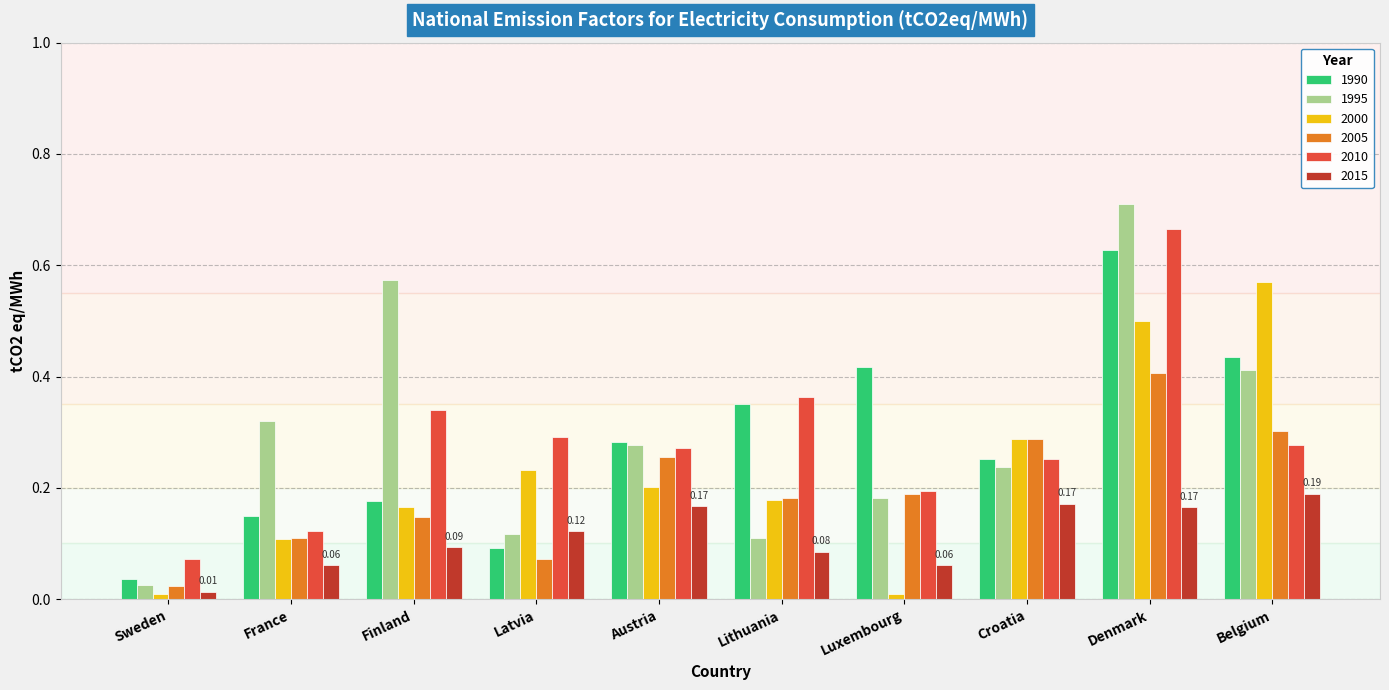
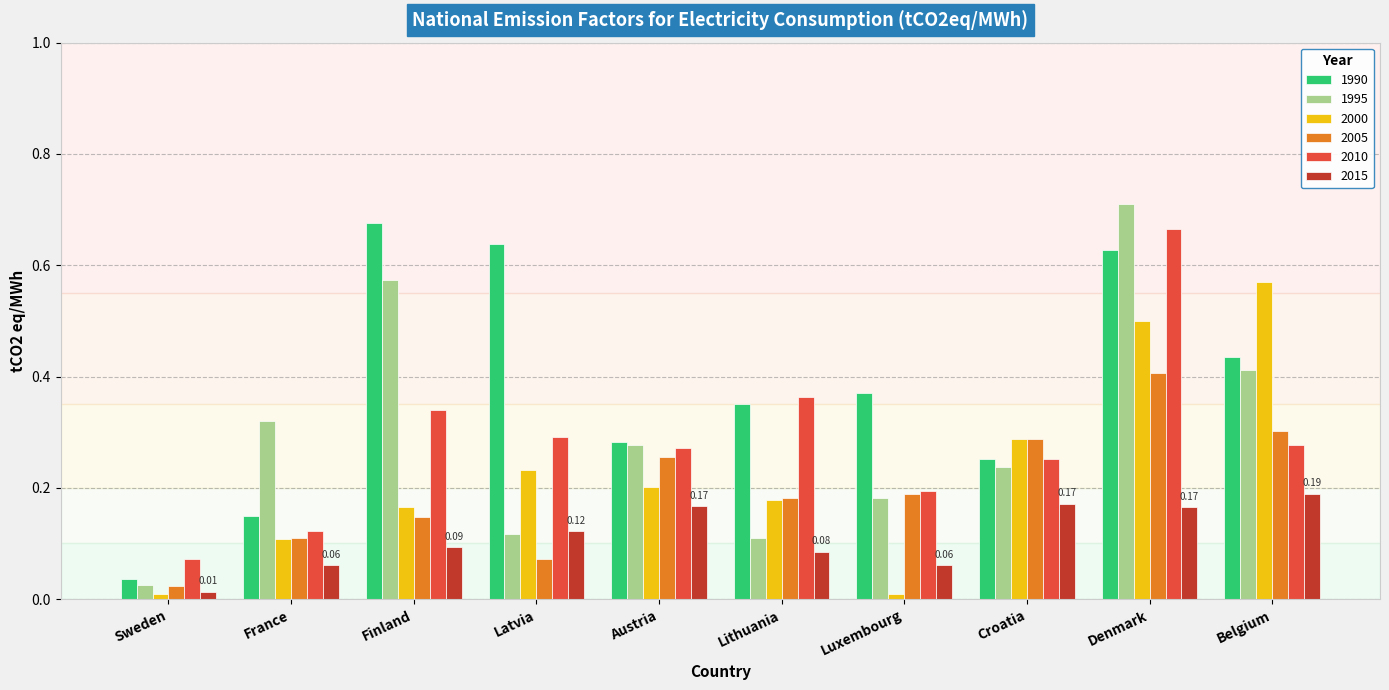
  {
    "1990": {
      "Sweden": 0.04,
      "France": 0.15,
-     "Finland": 0.18,
-     "Latvia": 0.09,
+     "Finland": 0.68,
+     "Latvia": 0.64,
      "Austria": 0.28,
      "Lithuania": 0.35,
-     "Luxembourg": 0.42,
+     "Luxembourg": 0.37,
      "Croatia": 0.25,
      "Denmark": 0.63,
      "Belgium": 0.43
    },
    "1995": {
      "Sweden": 0.03,
      "France": 0.32,
      "Finland": 0.57,
      "Latvia": 0.12,
      "Austria": 0.28,
      "Lithuania": 0.11,
      "Luxembourg": 0.18,
      "Croatia": 0.24,
      "Denmark": 0.71,
      "Belgium": 0.41
    },
    "2000": {
      "Sweden": 0.01,
      "France": 0.11,
      "Finland": 0.16,
      "Latvia": 0.23,
      "Austria": 0.20,
      "Lithuania": 0.18,
      "Luxembourg": 0.01,
      "Croatia": 0.29,
      "Denmark": 0.50,
      "Belgium": 0.57
    }
  }
